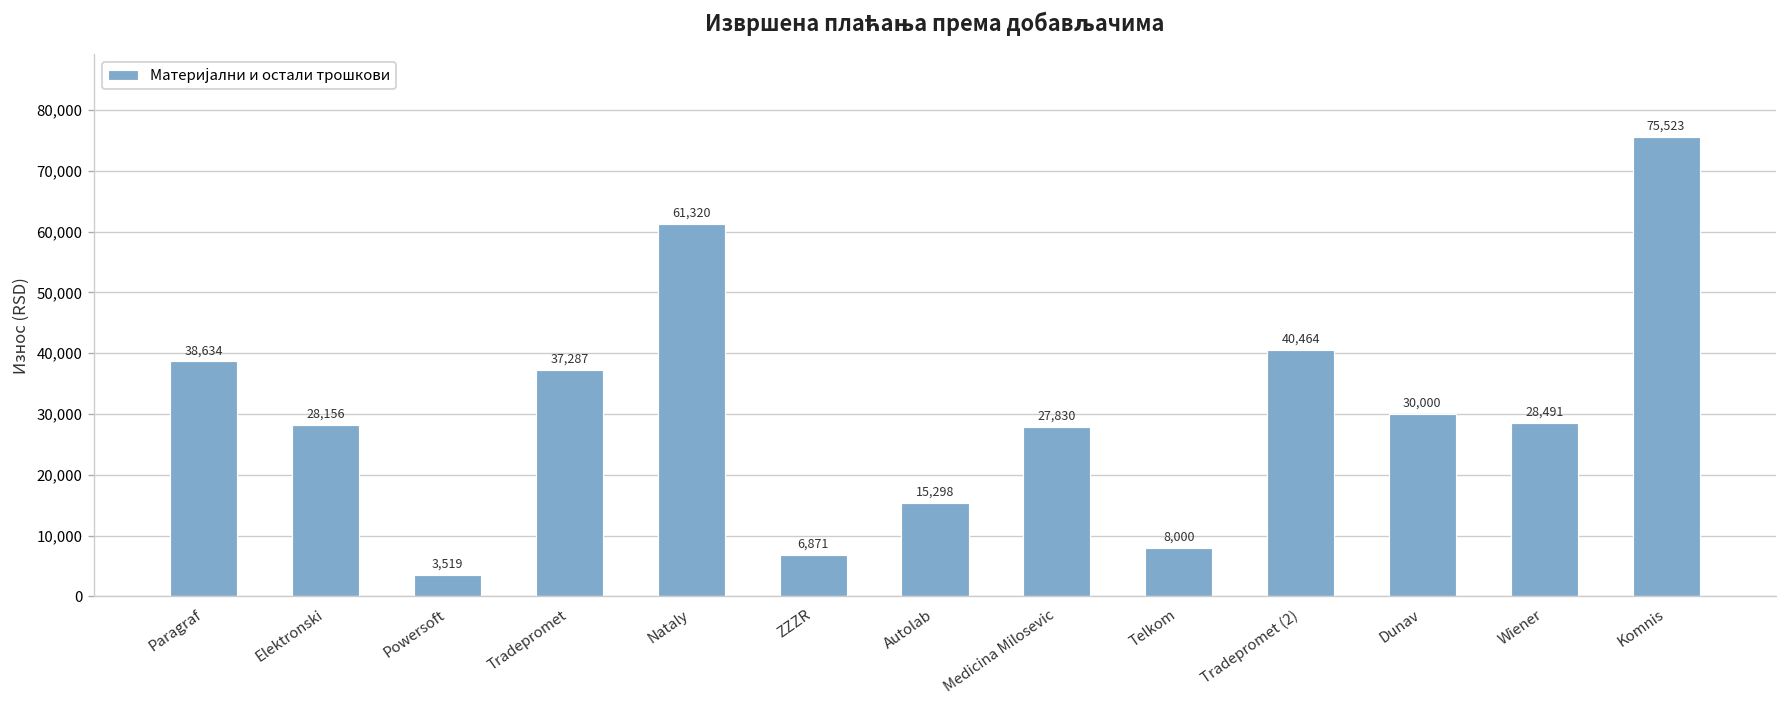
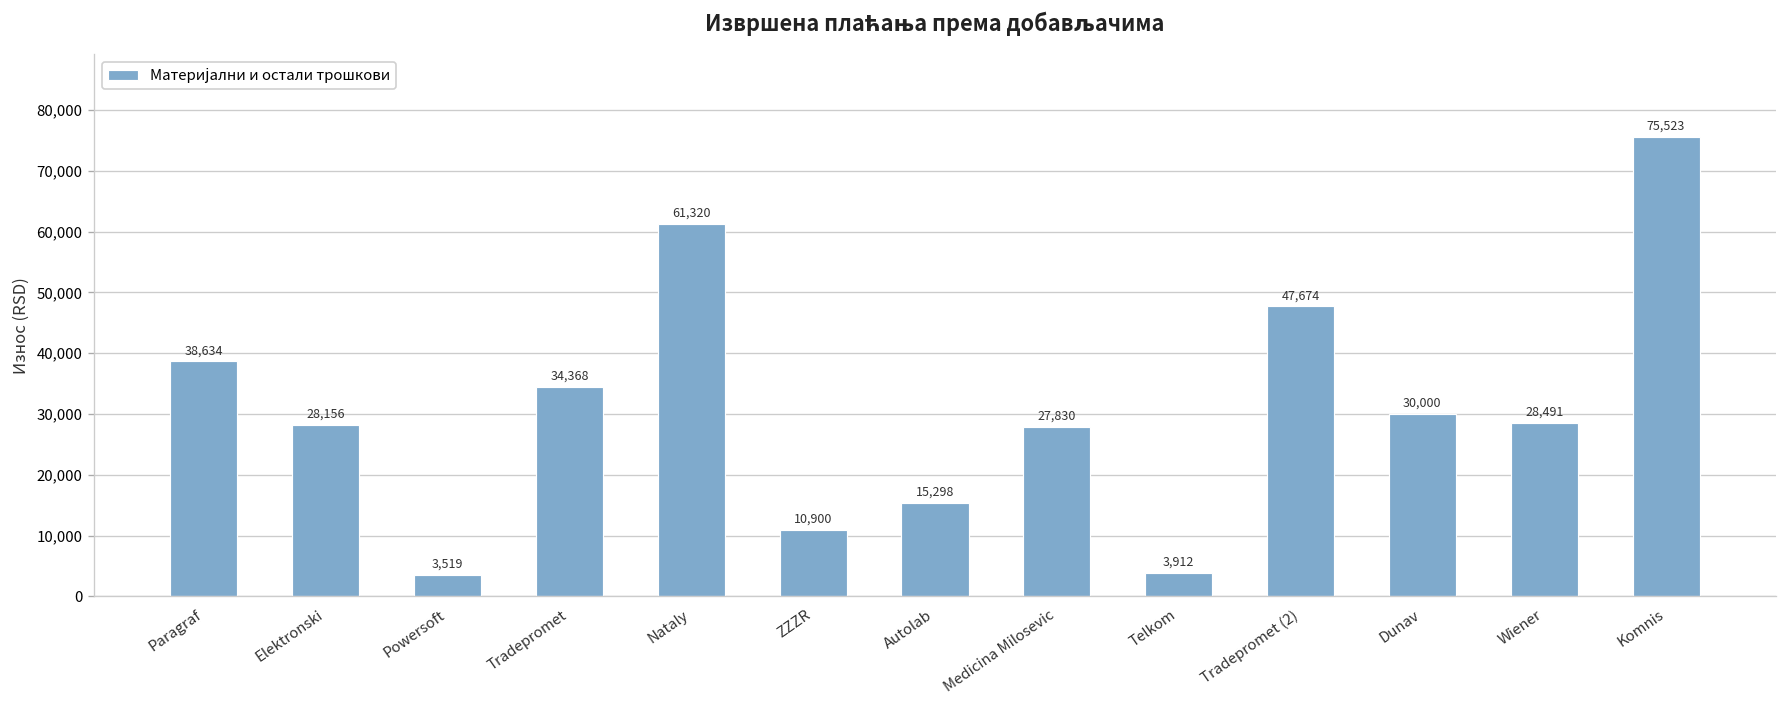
  {
    "Paragraf": "38,634",
    "Elektronski": "28,156",
    "Powersoft": "3,519",
-   "Tradepromet": "37,287",
+   "Tradepromet": "34,368",
    "Nataly": "61,320",
-   "ZZZR": "6,871",
+   "ZZZR": "10,900",
    "Autolab": "15,298",
    "Medicina Milosevic": "27,830",
-   "Telkom": "8,000",
-   "Tradepromet (2)": "40,464",
+   "Telkom": "3,912",
+   "Tradepromet (2)": "47,674",
    "Dunav": "30,000",
    "Wiener": "28,491",
    "Komnis": "75,523"
  }
